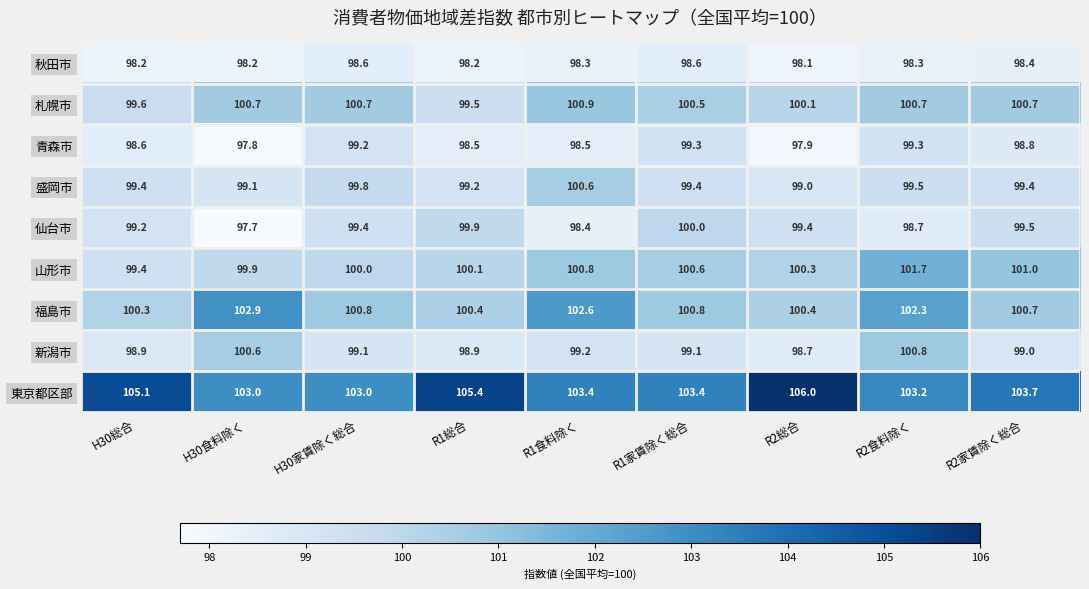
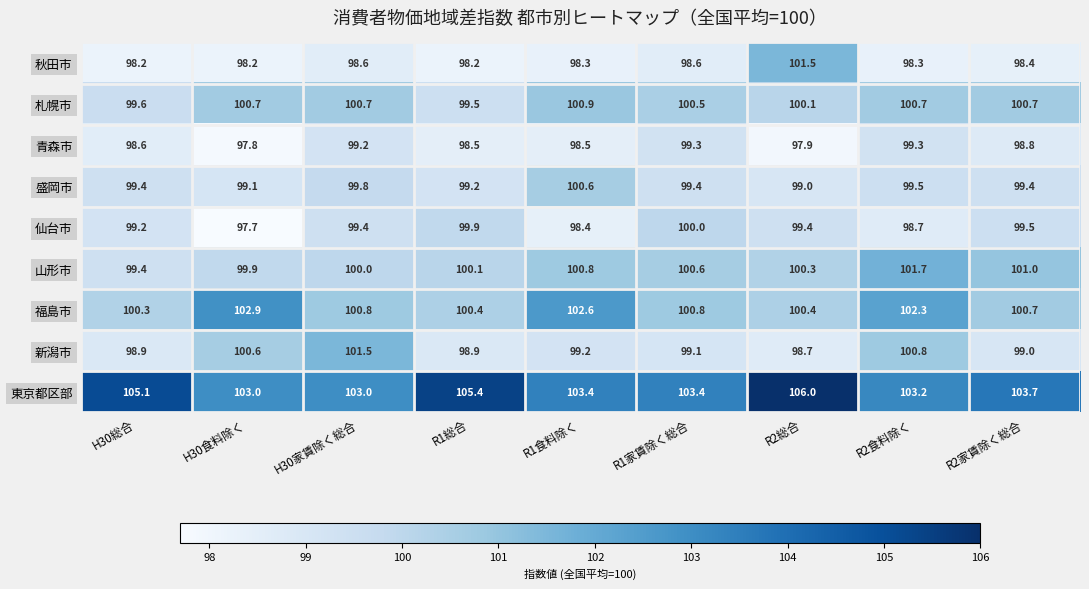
  {
    "秋田市": {
      "H30総合": 98.2,
      "H30食料除く": 98.2,
      "H30家賃除く総合": 98.6,
      "R1総合": 98.2,
      "R1食料除く": 98.3,
      "R1家賃除く総合": 98.6,
-     "R2総合": 98.1,
+     "R2総合": 101.5,
      "R2食料除く": 98.3,
      "R2家賃除く総合": 98.4
    },
    "札幌市": {
      "H30総合": 99.6,
      "H30食料除く": 100.7,
      "H30家賃除く総合": 100.7,
      "R1総合": 99.5,
      "R1食料除く": 100.9,
      "R1家賃除く総合": 100.5,
      "R2総合": 100.1,
      "R2食料除く": 100.7,
      "R2家賃除く総合": 100.7
    },
    "青森市": {
      "H30総合": 98.6,
      "H30食料除く": 97.8,
      "H30家賃除く総合": 99.2,
      "R1総合": 98.5,
      "R1食料除く": 98.5,
      "R1家賃除く総合": 99.3,
      "R2総合": 97.9,
      "R2食料除く": 99.3,
      "R2家賃除く総合": 98.8
    },
    "盛岡市": {
      "H30総合": 99.4,
      "H30食料除く": 99.1,
      "H30家賃除く総合": 99.8,
      "R1総合": 99.2,
      "R1食料除く": 100.6,
      "R1家賃除く総合": 99.4,
      "R2総合": 99.0,
      "R2食料除く": 99.5,
      "R2家賃除く総合": 99.4
    },
    "仙台市": {
      "H30総合": 99.2,
      "H30食料除く": 97.7,
      "H30家賃除く総合": 99.4,
      "R1総合": 99.9,
      "R1食料除く": 98.4,
      "R1家賃除く総合": 100.0,
      "R2総合": 99.4,
      "R2食料除く": 98.7,
      "R2家賃除く総合": 99.5
    },
    "山形市": {
      "H30総合": 99.4,
      "H30食料除く": 99.9,
      "H30家賃除く総合": 100.0,
      "R1総合": 100.1,
      "R1食料除く": 100.8,
      "R1家賃除く総合": 100.6,
      "R2総合": 100.3,
      "R2食料除く": 101.7,
      "R2家賃除く総合": 101.0
    },
    "福島市": {
      "H30総合": 100.3,
      "H30食料除く": 102.9,
      "H30家賃除く総合": 100.8,
      "R1総合": 100.4,
      "R1食料除く": 102.6,
      "R1家賃除く総合": 100.8,
      "R2総合": 100.4,
      "R2食料除く": 102.3,
      "R2家賃除く総合": 100.7
    },
    "新潟市": {
      "H30総合": 98.9,
      "H30食料除く": 100.6,
-     "H30家賃除く総合": 99.1,
+     "H30家賃除く総合": 101.5,
      "R1総合": 98.9,
      "R1食料除く": 99.2,
      "R1家賃除く総合": 99.1,
      "R2総合": 98.7,
      "R2食料除く": 100.8,
      "R2家賃除く総合": 99.0
    },
    "東京都区部": {
      "H30総合": 105.1,
      "H30食料除く": 103.0,
      "H30家賃除く総合": 103.0,
      "R1総合": 105.4,
      "R1食料除く": 103.4,
      "R1家賃除く総合": 103.4,
      "R2総合": 106.0,
      "R2食料除く": 103.2,
      "R2家賃除く総合": 103.7
    }
  }
